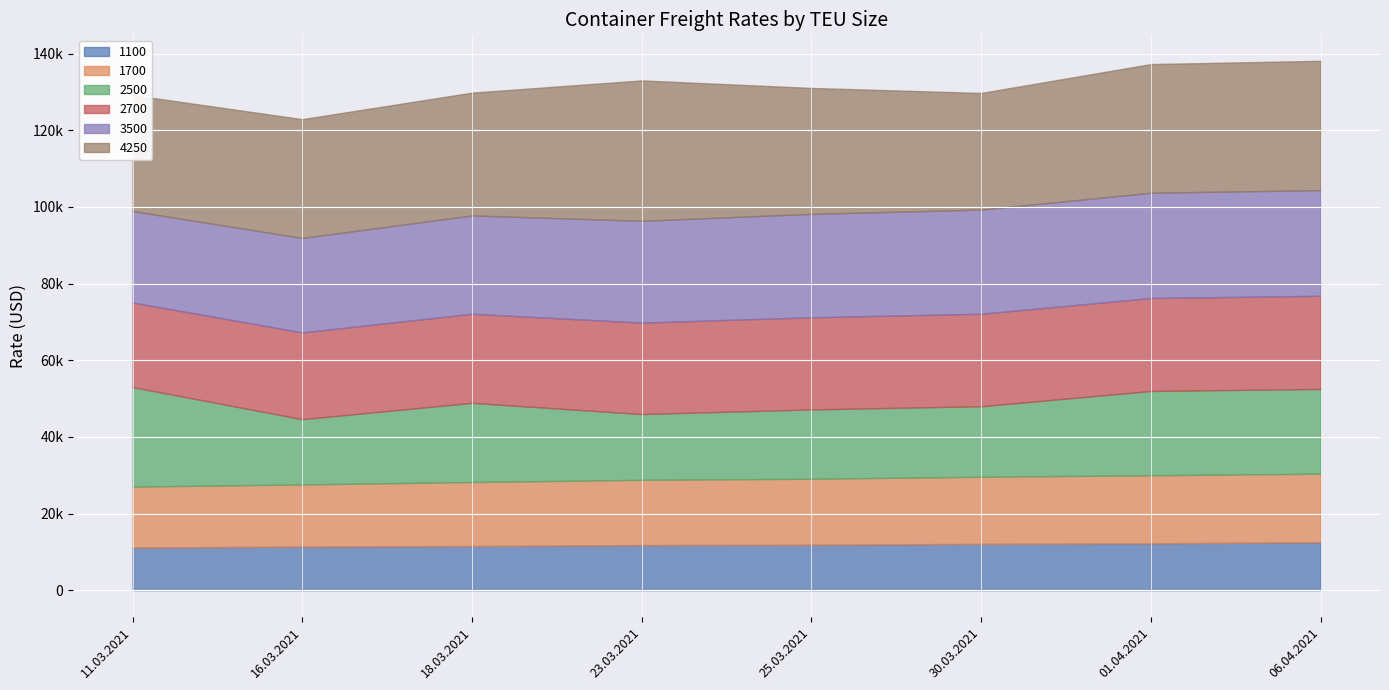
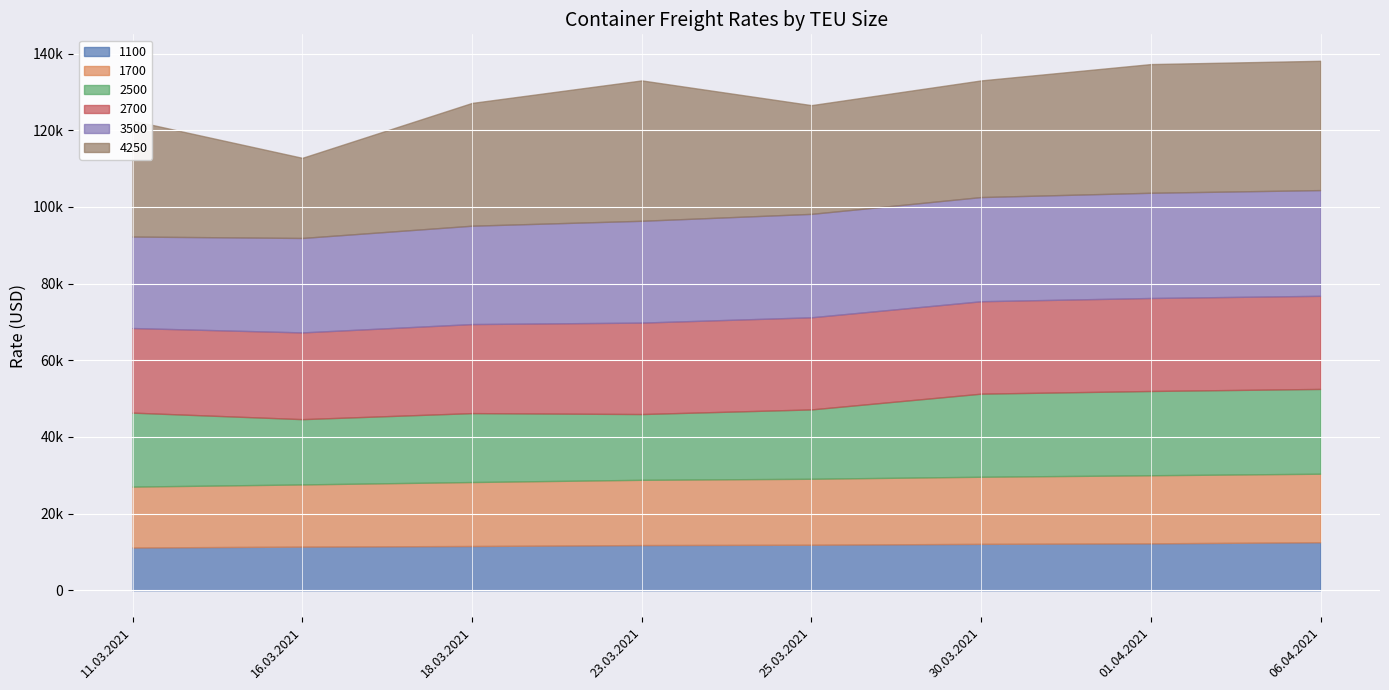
  {
    "2500": {
-     "11.03.2021": 26000,
+     "11.03.2021": 19000,
      "16.03.2021": 17000,
-     "18.03.2021": 21000,
+     "18.03.2021": 18000,
      "23.03.2021": 17000,
      "25.03.2021": 18000,
-     "30.03.2021": 18000,
+     "30.03.2021": 22000,
      "01.04.2021": 22000,
      "06.04.2021": 22000
    },
    "4250": {
-     "16.03.2021": 31000,
+     "16.03.2021": 21000,
      "18.03.2021": 32000,
      "23.03.2021": 37000,
-     "25.03.2021": 33000,
+     "25.03.2021": 28000,
      "30.03.2021": 30000,
      "01.04.2021": 34000,
      "06.04.2021": 34000
    }
  }
